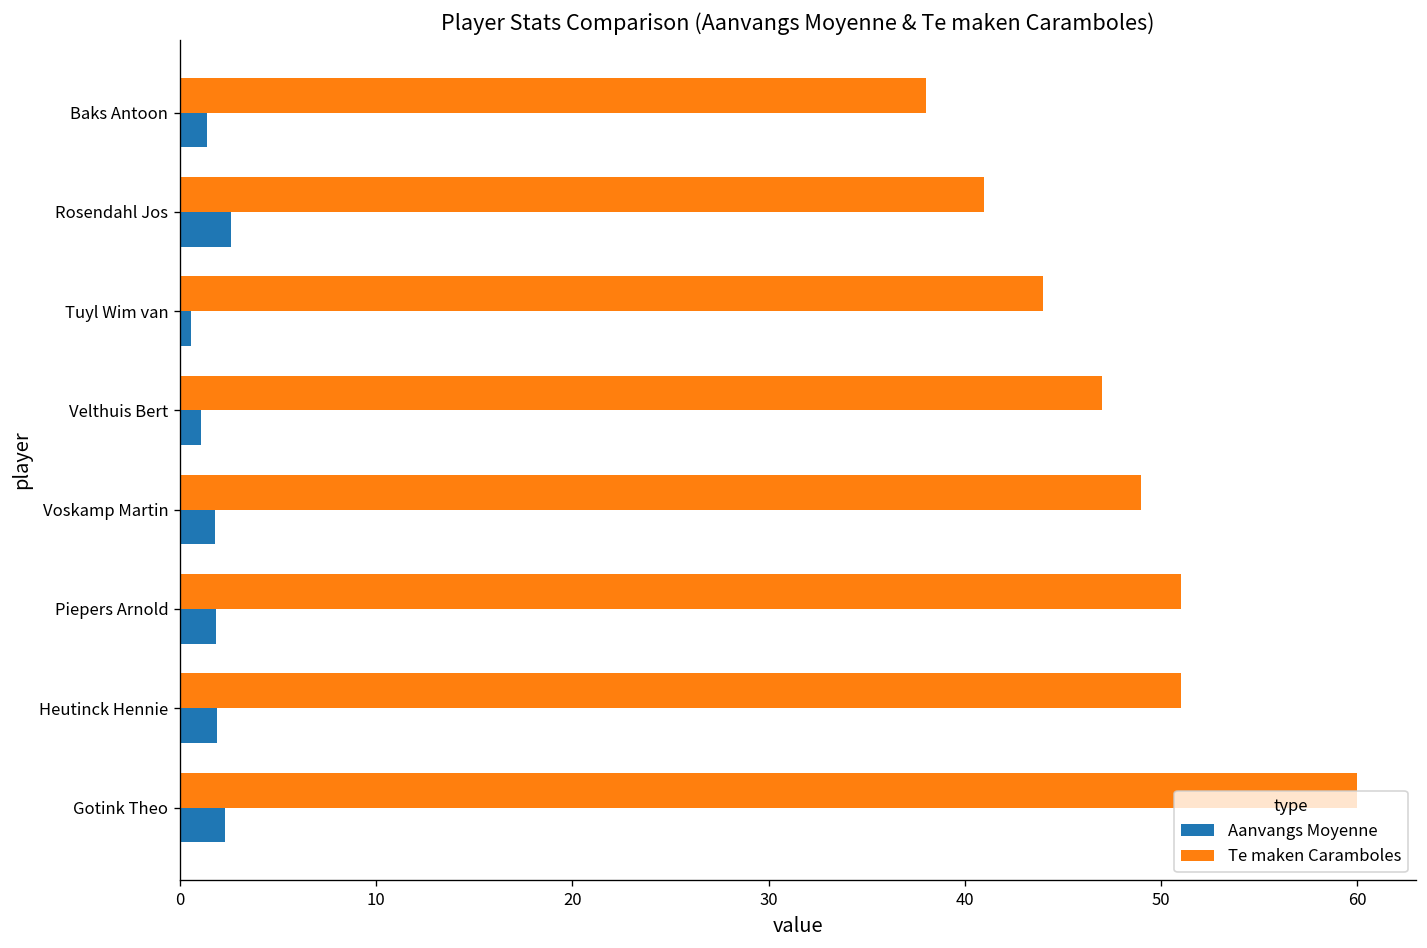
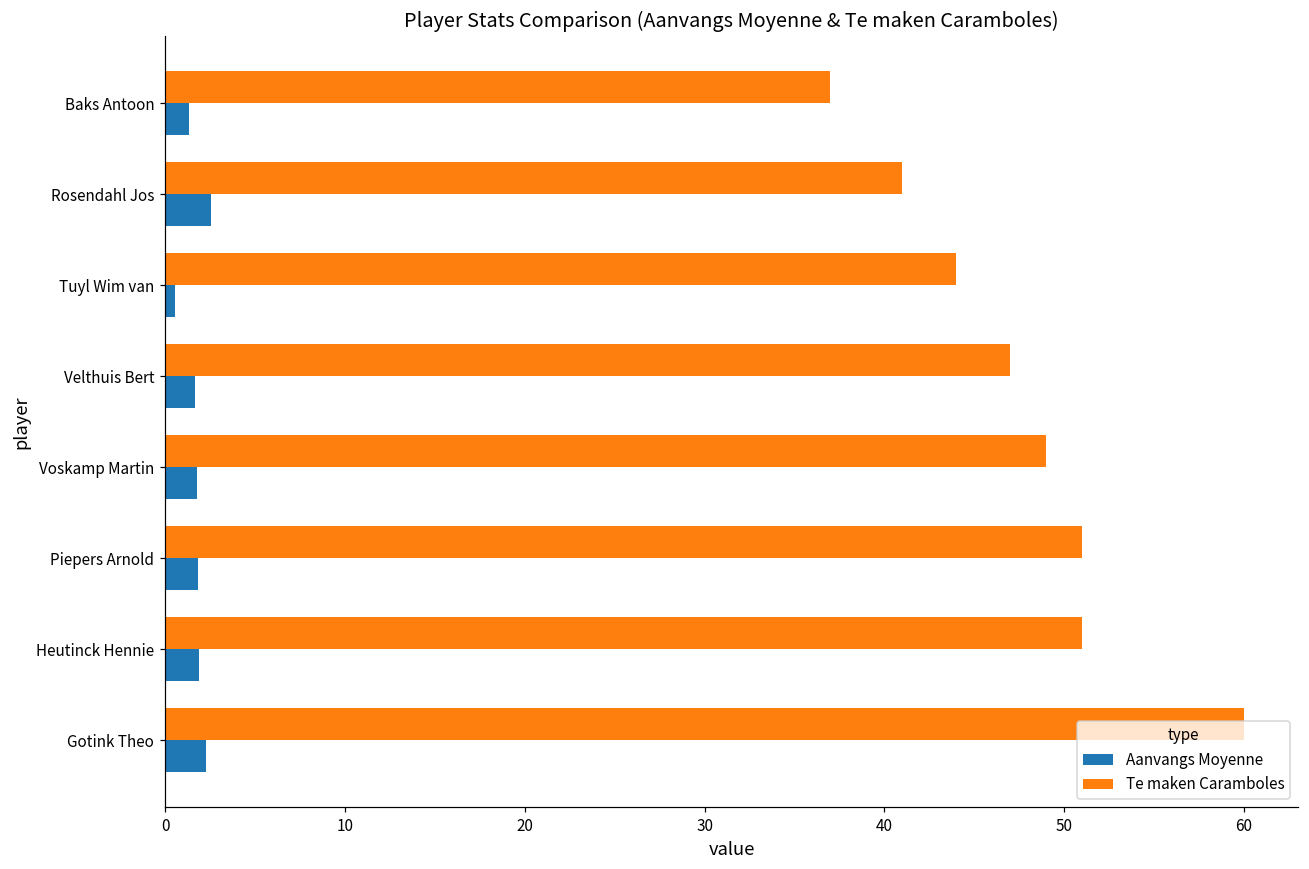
  {
    "Aanvangs Moyenne": {
      "Baks Antoon": 1.4,
      "Rosendahl Jos": 2.6,
      "Tuyl Wim van": 0.6,
-     "Velthuis Bert": 1.1,
+     "Velthuis Bert": 1.6,
      "Voskamp Martin": 1.8,
      "Piepers Arnold": 1.9,
      "Heutinck Hennie": 1.9,
      "Gotink Theo": 2.3
    },
    "Te maken Caramboles": {
-     "Baks Antoon": 38,
+     "Baks Antoon": 37,
      "Rosendahl Jos": 41,
      "Tuyl Wim van": 44,
      "Velthuis Bert": 47,
      "Voskamp Martin": 49,
      "Piepers Arnold": 51,
      "Heutinck Hennie": 51,
      "Gotink Theo": 60
    }
  }
